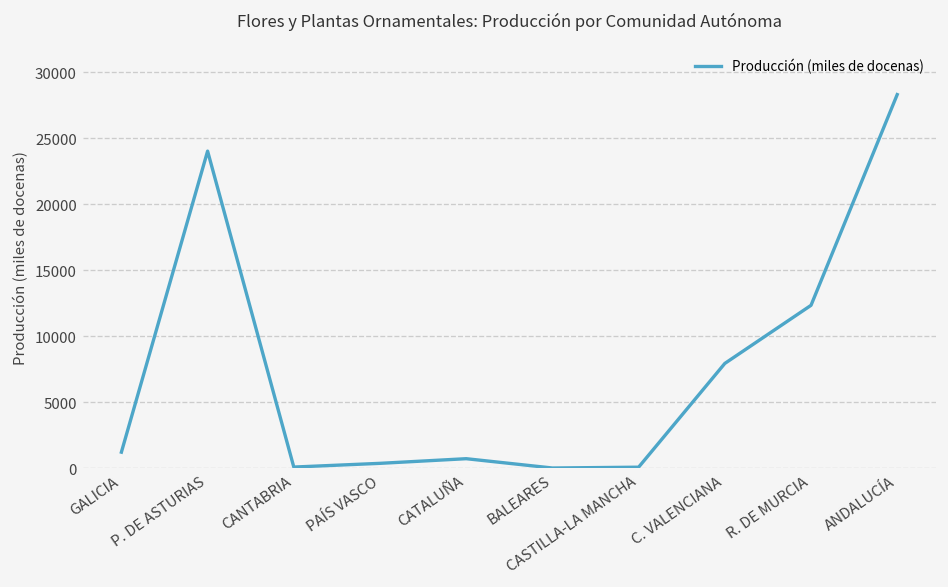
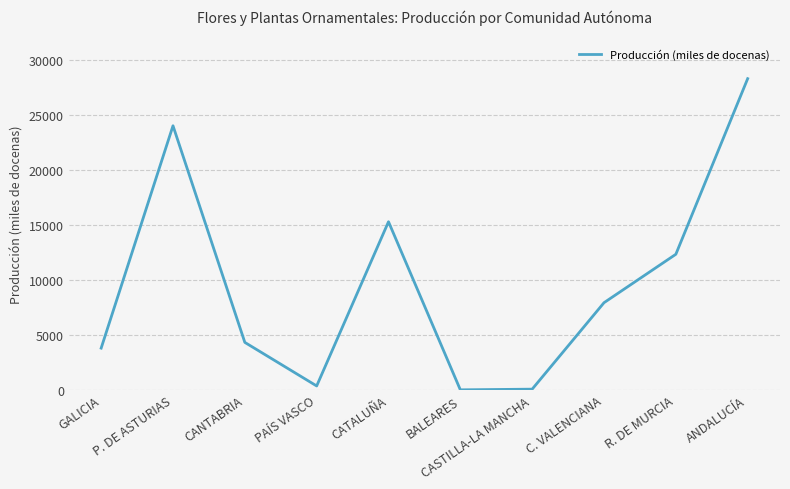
  {
-   "GALICIA": 1200,
+   "GALICIA": 3800,
    "P. DE ASTURIAS": 24000,
-   "CANTABRIA": 100,
+   "CANTABRIA": 4300,
    "PAÍS VASCO": 400,
-   "CATALUÑA": 700,
+   "CATALUÑA": 15300,
    "BALEARES": 0,
    "CASTILLA-LA MANCHA": 100,
    "C. VALENCIANA": 7900,
    "R. DE MURCIA": 12300,
    "ANDALUCÍA": 28300
  }
